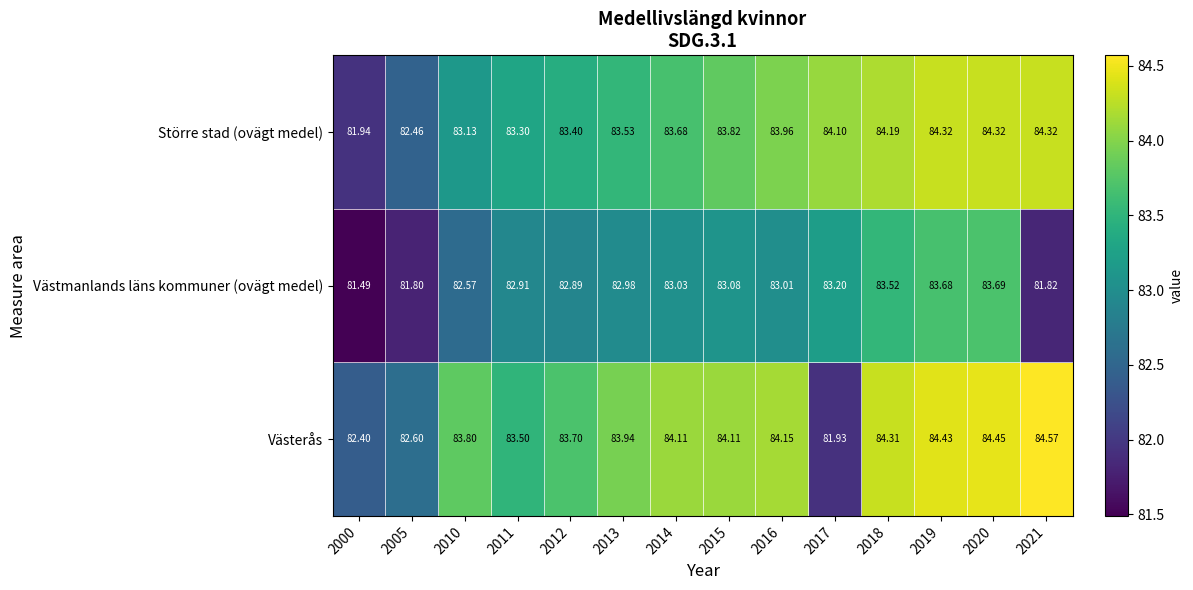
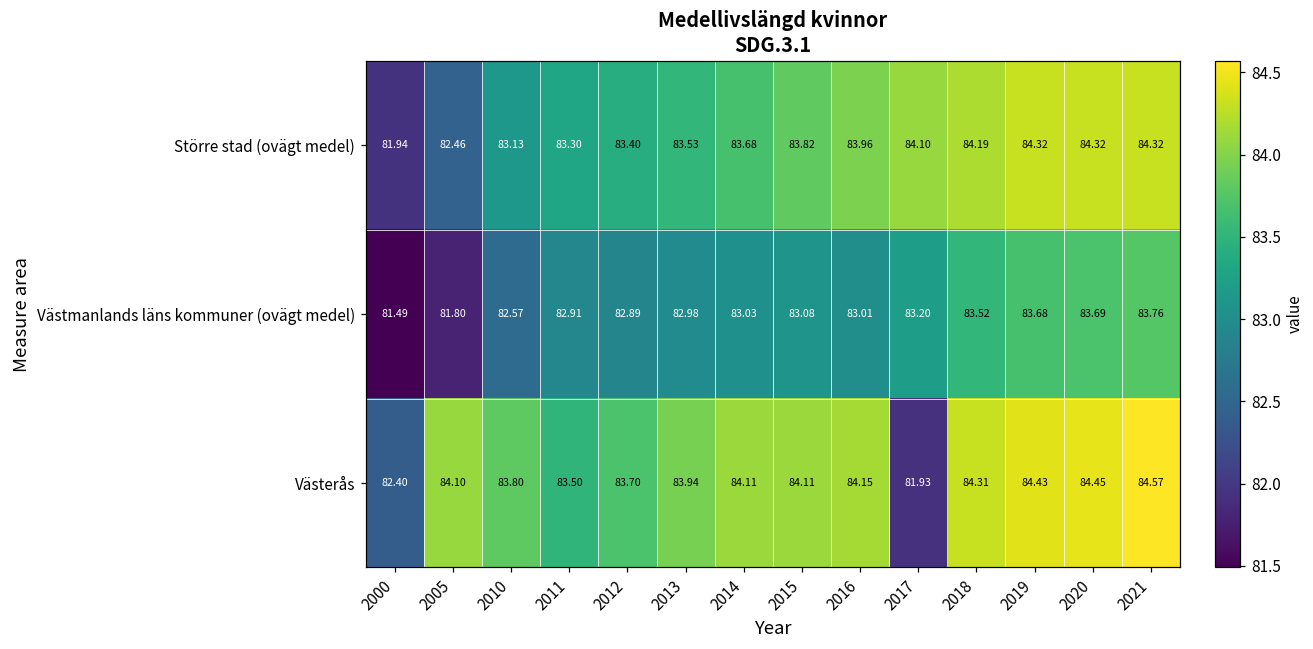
  {
    "Större stad (ovägt medel)": {
      "2000": 81.94,
      "2005": 82.46,
      "2010": 83.13,
      "2011": 83.30,
      "2012": 83.40,
      "2013": 83.53,
      "2014": 83.68,
      "2015": 83.82,
      "2016": 83.96,
      "2017": 84.10,
      "2018": 84.19,
      "2019": 84.32,
      "2020": 84.32,
      "2021": 84.32
    },
    "Västmanlands läns kommuner (ovägt medel)": {
      "2000": 81.49,
      "2005": 81.80,
      "2010": 82.57,
      "2011": 82.91,
      "2012": 82.89,
      "2013": 82.98,
      "2014": 83.03,
      "2015": 83.08,
      "2016": 83.01,
      "2017": 83.20,
      "2018": 83.52,
      "2019": 83.68,
      "2020": 83.69,
-     "2021": 81.82
+     "2021": 83.76
    },
    "Västerås": {
      "2000": 82.40,
-     "2005": 82.60,
+     "2005": 84.10,
      "2010": 83.80,
      "2011": 83.50,
      "2012": 83.70,
      "2013": 83.94,
      "2014": 84.11,
      "2015": 84.11,
      "2016": 84.15,
      "2017": 81.93,
      "2018": 84.31,
      "2019": 84.43,
      "2020": 84.45,
      "2021": 84.57
    }
  }
